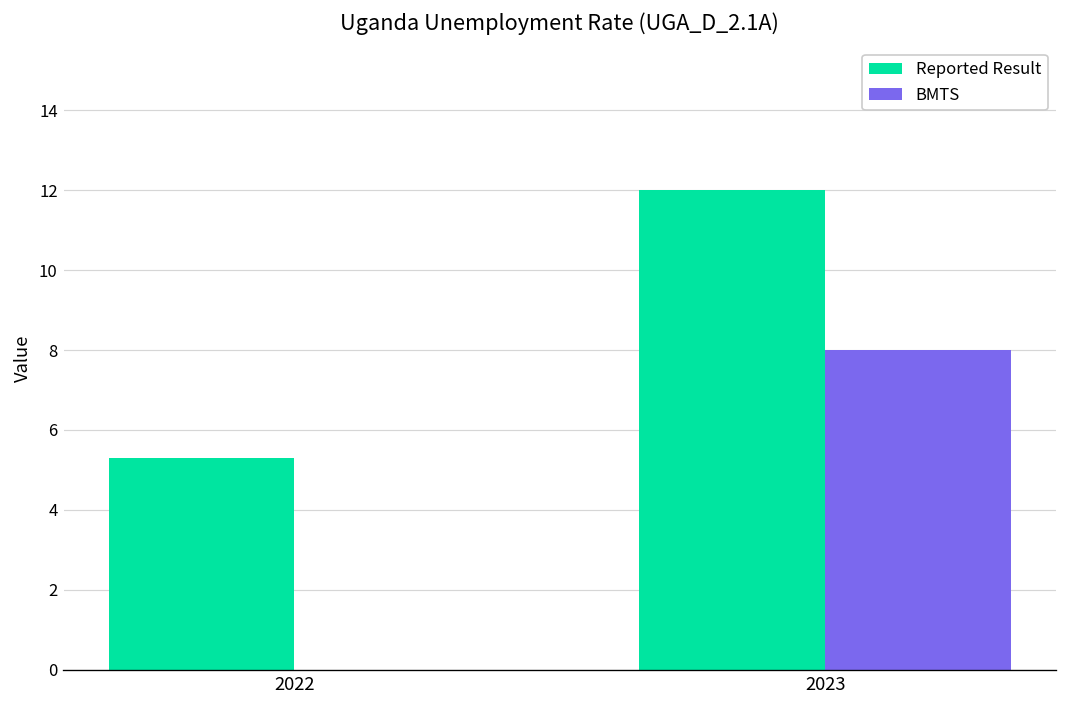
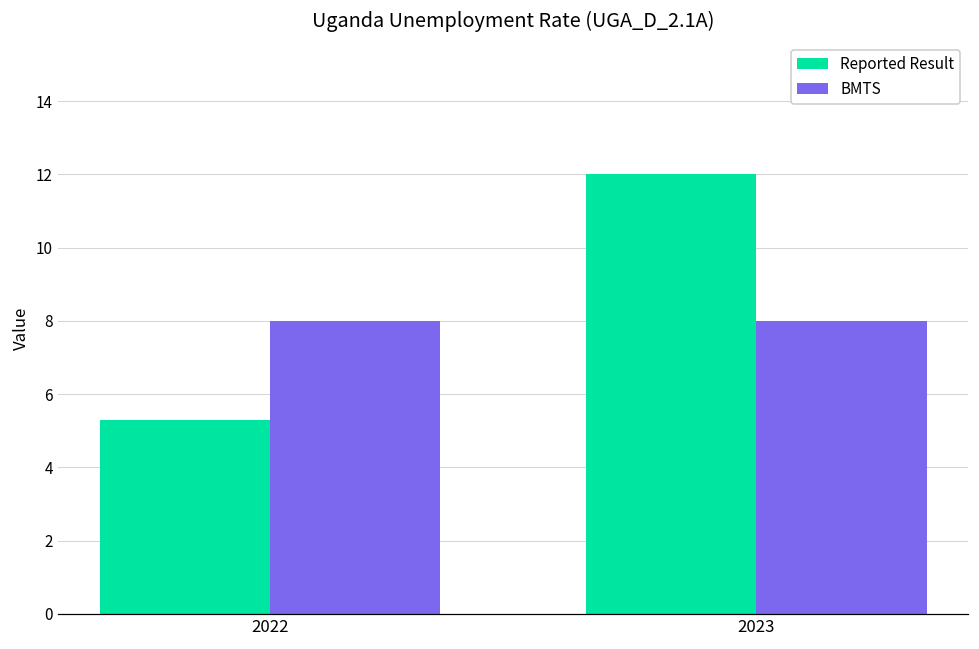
  {
    "Reported Result": {
      "2022": 5.3,
      "2023": 12
    },
    "BMTS": {
-     "2022": 0,
+     "2022": 8,
      "2023": 8
    }
  }
